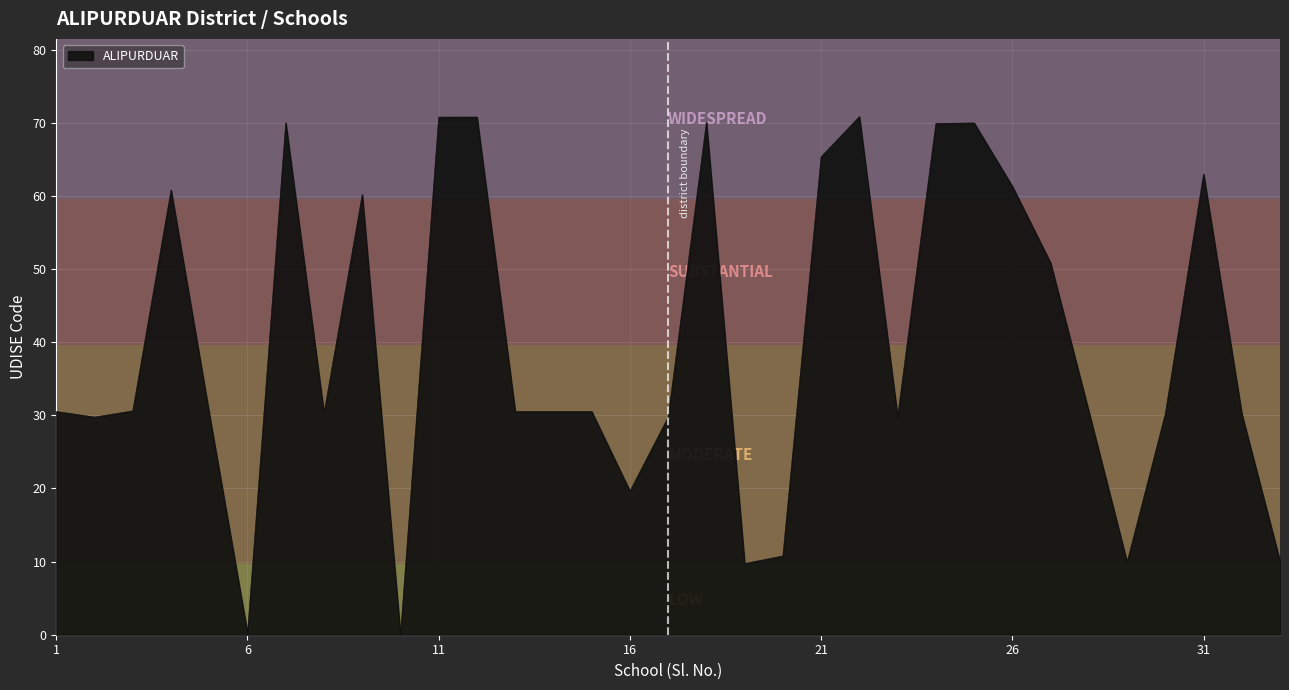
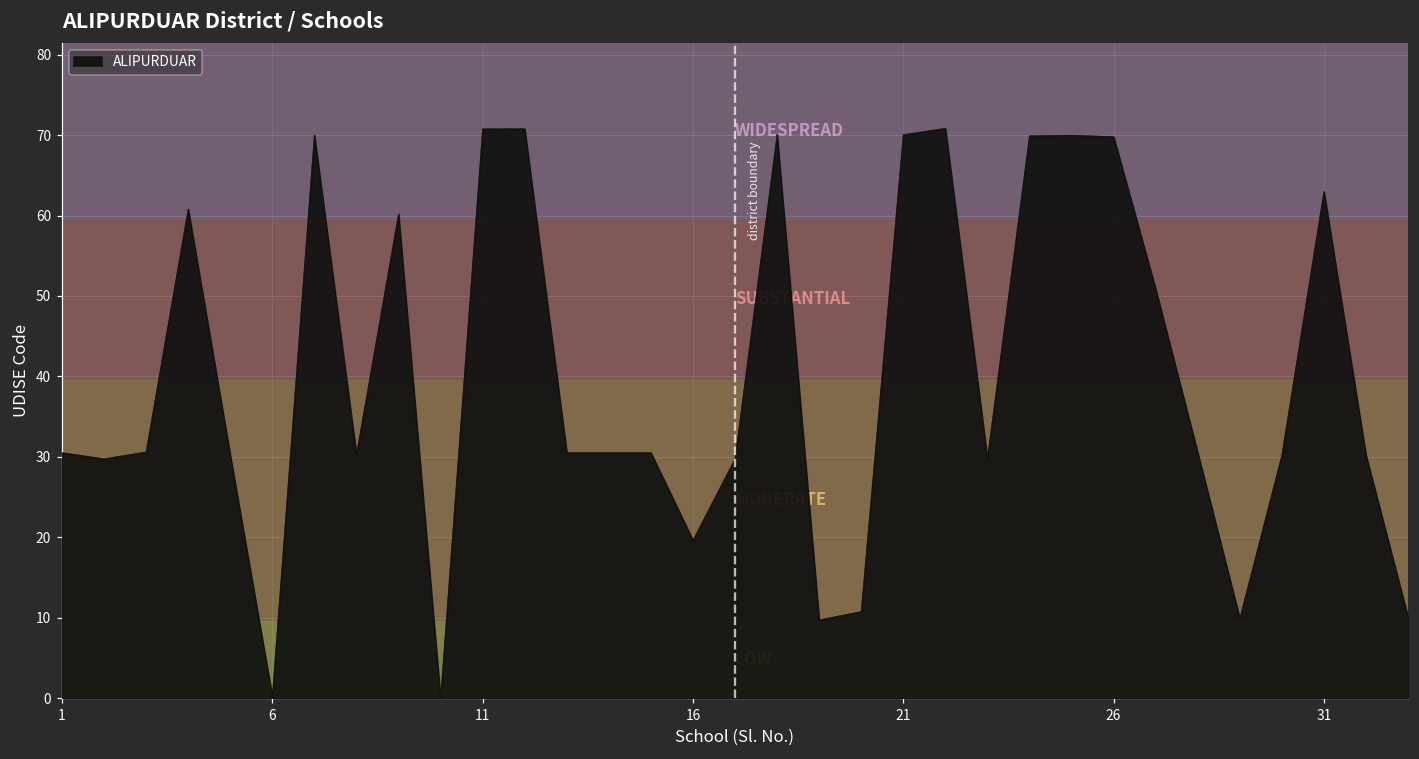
  {
    "1": 31,
    "6": 0,
    "11": 71,
    "16": 20,
-   "21": 65,
-   "26": 61,
+   "21": 70,
+   "26": 70,
    "31": 63
  }
